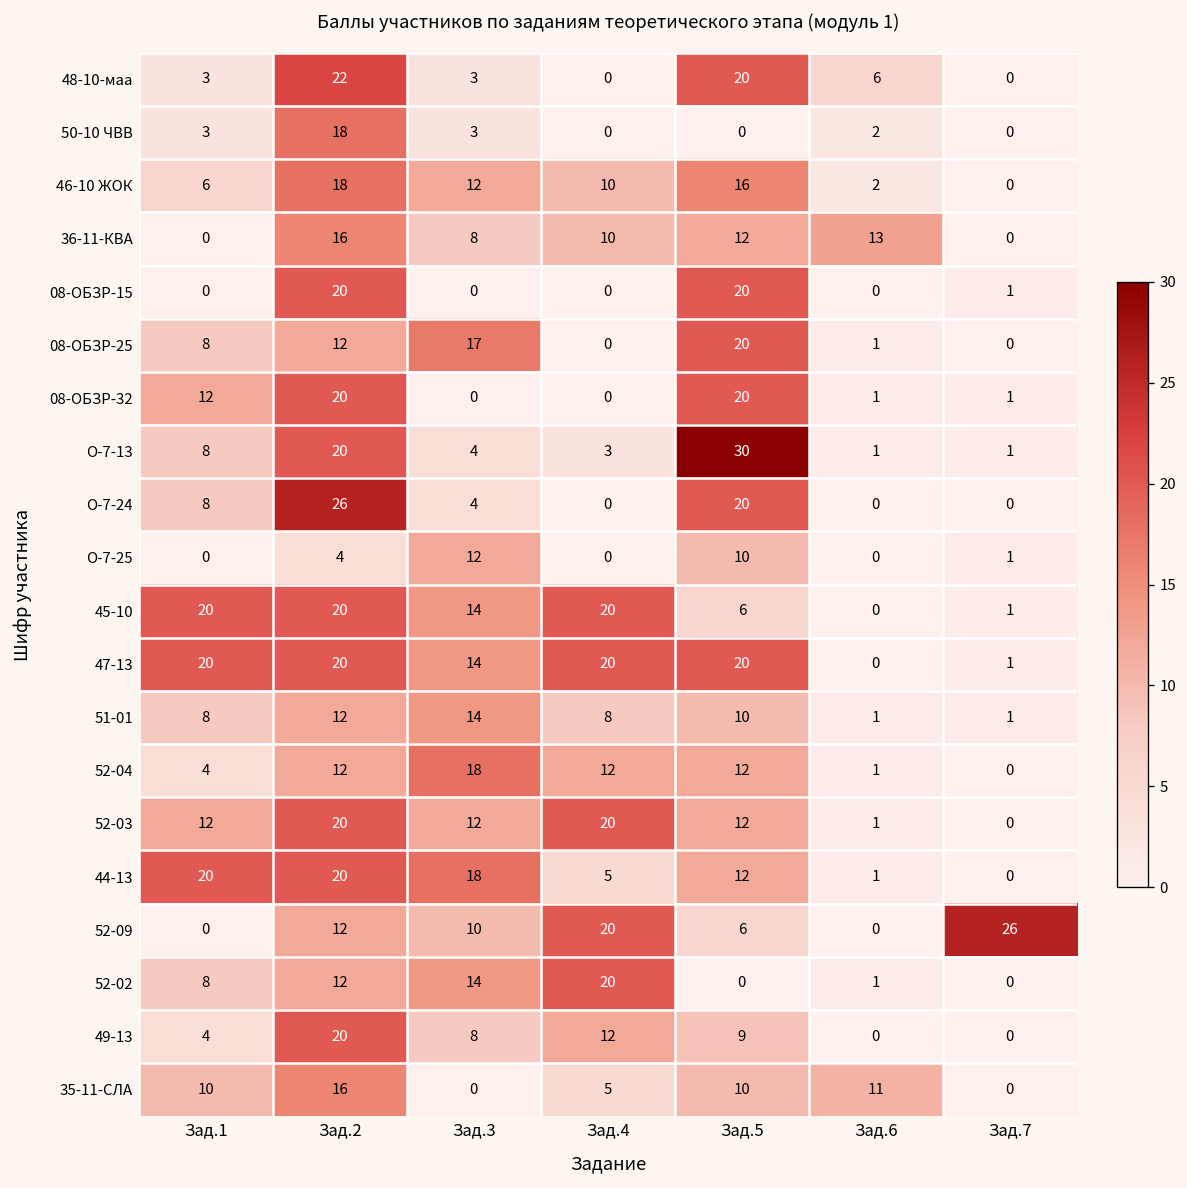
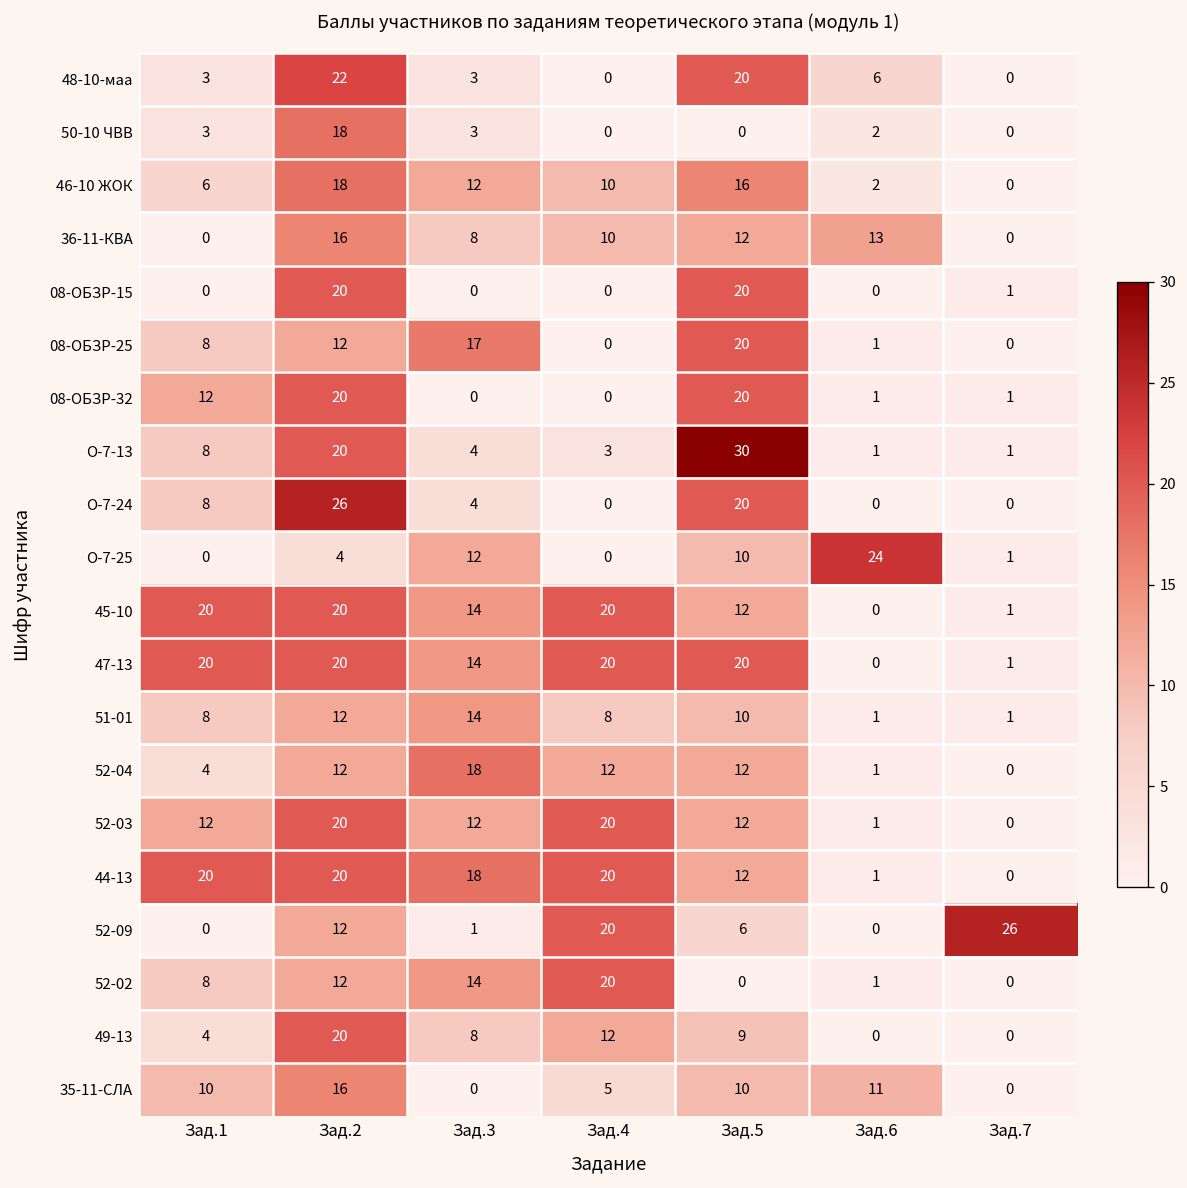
  {
    "48-10-маа": {
      "Зад.1": 3,
      "Зад.2": 22,
      "Зад.3": 3,
      "Зад.4": 0,
      "Зад.5": 20,
      "Зад.6": 6,
      "Зад.7": 0
    },
    "50-10 ЧВВ": {
      "Зад.1": 3,
      "Зад.2": 18,
      "Зад.3": 3,
      "Зад.4": 0,
      "Зад.5": 0,
      "Зад.6": 2,
      "Зад.7": 0
    },
    "46-10 ЖОК": {
      "Зад.1": 6,
      "Зад.2": 18,
      "Зад.3": 12,
      "Зад.4": 10,
      "Зад.5": 16,
      "Зад.6": 2,
      "Зад.7": 0
    },
    "36-11-КВА": {
      "Зад.1": 0,
      "Зад.2": 16,
      "Зад.3": 8,
      "Зад.4": 10,
      "Зад.5": 12,
      "Зад.6": 13,
      "Зад.7": 0
    },
    "08-ОБЗР-15": {
      "Зад.1": 0,
      "Зад.2": 20,
      "Зад.3": 0,
      "Зад.4": 0,
      "Зад.5": 20,
      "Зад.6": 0,
      "Зад.7": 1
    },
    "08-ОБЗР-25": {
      "Зад.1": 8,
      "Зад.2": 12,
      "Зад.3": 17,
      "Зад.4": 0,
      "Зад.5": 20,
      "Зад.6": 1,
      "Зад.7": 0
    },
    "08-ОБЗР-32": {
      "Зад.1": 12,
      "Зад.2": 20,
      "Зад.3": 0,
      "Зад.4": 0,
      "Зад.5": 20,
      "Зад.6": 1,
      "Зад.7": 1
    },
    "О-7-13": {
      "Зад.1": 8,
      "Зад.2": 20,
      "Зад.3": 4,
      "Зад.4": 3,
      "Зад.5": 30,
      "Зад.6": 1,
      "Зад.7": 1
    },
    "О-7-24": {
      "Зад.1": 8,
      "Зад.2": 26,
      "Зад.3": 4,
      "Зад.4": 0,
      "Зад.5": 20,
      "Зад.6": 0,
      "Зад.7": 0
    },
    "О-7-25": {
      "Зад.1": 0,
      "Зад.2": 4,
      "Зад.3": 12,
      "Зад.4": 0,
      "Зад.5": 10,
-     "Зад.6": 0,
+     "Зад.6": 24,
      "Зад.7": 1
    },
    "45-10": {
      "Зад.1": 20,
      "Зад.2": 20,
      "Зад.3": 14,
      "Зад.4": 20,
-     "Зад.5": 6,
+     "Зад.5": 12,
      "Зад.6": 0,
      "Зад.7": 1
    },
    "47-13": {
      "Зад.1": 20,
      "Зад.2": 20,
      "Зад.3": 14,
      "Зад.4": 20,
      "Зад.5": 20,
      "Зад.6": 0,
      "Зад.7": 1
    },
    "51-01": {
      "Зад.1": 8,
      "Зад.2": 12,
      "Зад.3": 14,
      "Зад.4": 8,
      "Зад.5": 10,
      "Зад.6": 1,
      "Зад.7": 1
    },
    "52-04": {
      "Зад.1": 4,
      "Зад.2": 12,
      "Зад.3": 18,
      "Зад.4": 12,
      "Зад.5": 12,
      "Зад.6": 1,
      "Зад.7": 0
    },
    "52-03": {
      "Зад.1": 12,
      "Зад.2": 20,
      "Зад.3": 12,
      "Зад.4": 20,
      "Зад.5": 12,
      "Зад.6": 1,
      "Зад.7": 0
    },
    "44-13": {
      "Зад.1": 20,
      "Зад.2": 20,
      "Зад.3": 18,
-     "Зад.4": 5,
+     "Зад.4": 20,
      "Зад.5": 12,
      "Зад.6": 1,
      "Зад.7": 0
    },
    "52-09": {
      "Зад.1": 0,
      "Зад.2": 12,
-     "Зад.3": 10,
+     "Зад.3": 1,
      "Зад.4": 20,
      "Зад.5": 6,
      "Зад.6": 0,
      "Зад.7": 26
    },
    "52-02": {
      "Зад.1": 8,
      "Зад.2": 12,
      "Зад.3": 14,
      "Зад.4": 20,
      "Зад.5": 0,
      "Зад.6": 1,
      "Зад.7": 0
    },
    "49-13": {
      "Зад.1": 4,
      "Зад.2": 20,
      "Зад.3": 8,
      "Зад.4": 12,
      "Зад.5": 9,
      "Зад.6": 0,
      "Зад.7": 0
    },
    "35-11-СЛА": {
      "Зад.1": 10,
      "Зад.2": 16,
      "Зад.3": 0,
      "Зад.4": 5,
      "Зад.5": 10,
      "Зад.6": 11,
      "Зад.7": 0
    }
  }
